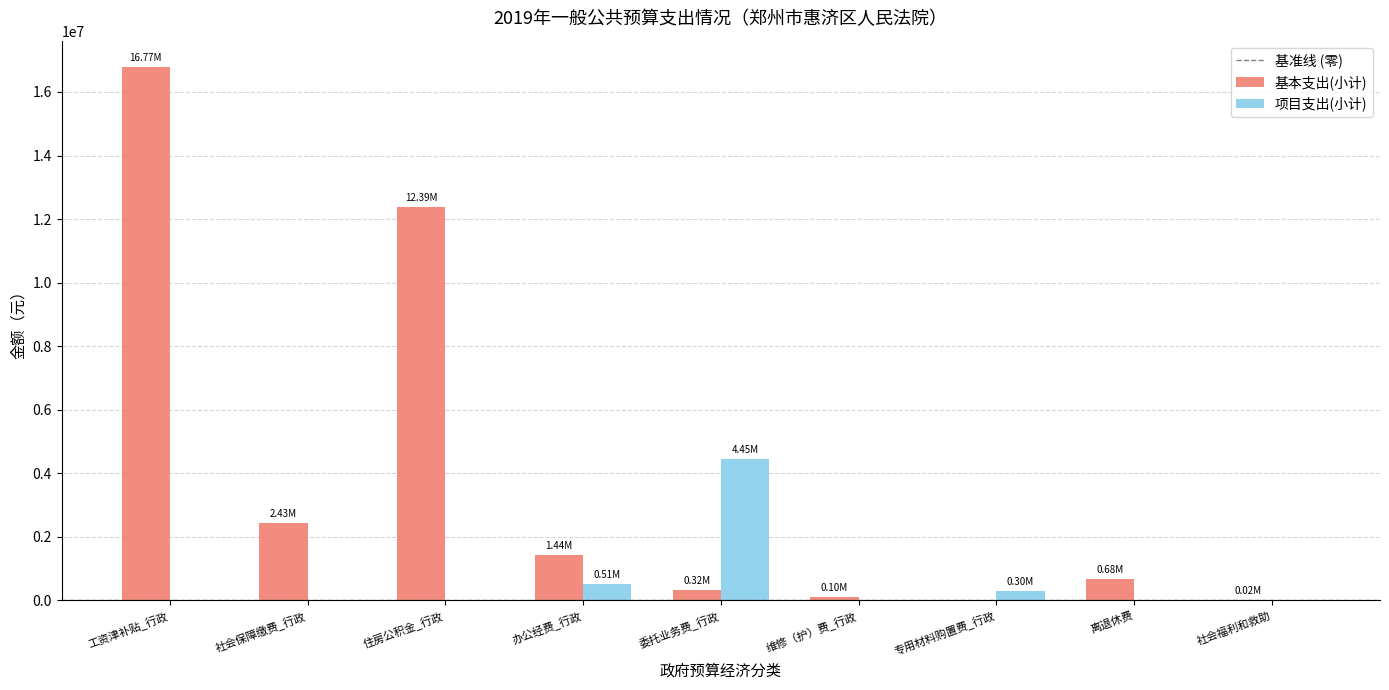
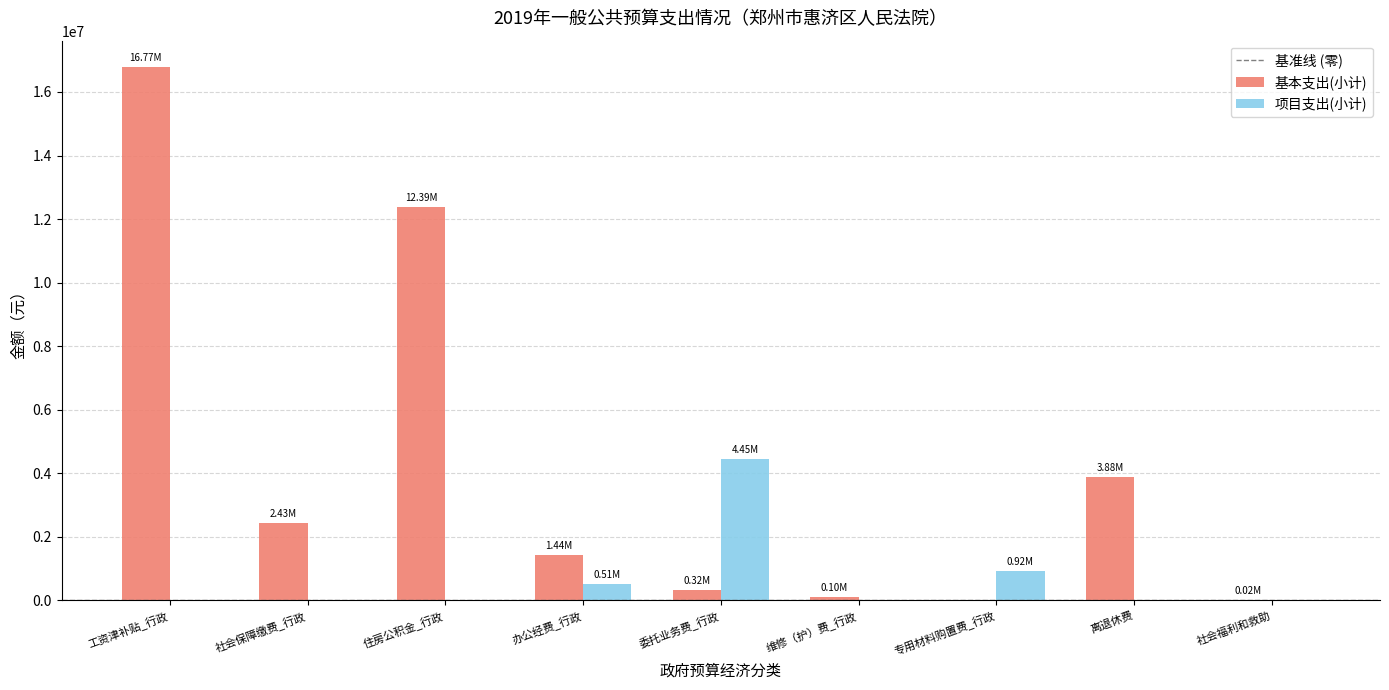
  {
    "基本支出(小计)": {
      "工资津补贴_行政": "16.77M",
      "社会保障缴费_行政": "2.43M",
      "住房公积金_行政": "12.39M",
      "办公经费_行政": "1.44M",
      "委托业务费_行政": "0.32M",
      "维修（护）费_行政": "0.10M",
-     "离退休费": "0.68M",
+     "离退休费": "3.88M",
      "社会福利和救助": "0.02M"
    },
    "项目支出(小计)": {
      "办公经费_行政": "0.51M",
      "委托业务费_行政": "4.45M",
-     "专用材料购置费_行政": "0.30M"
+     "专用材料购置费_行政": "0.92M"
    }
  }
